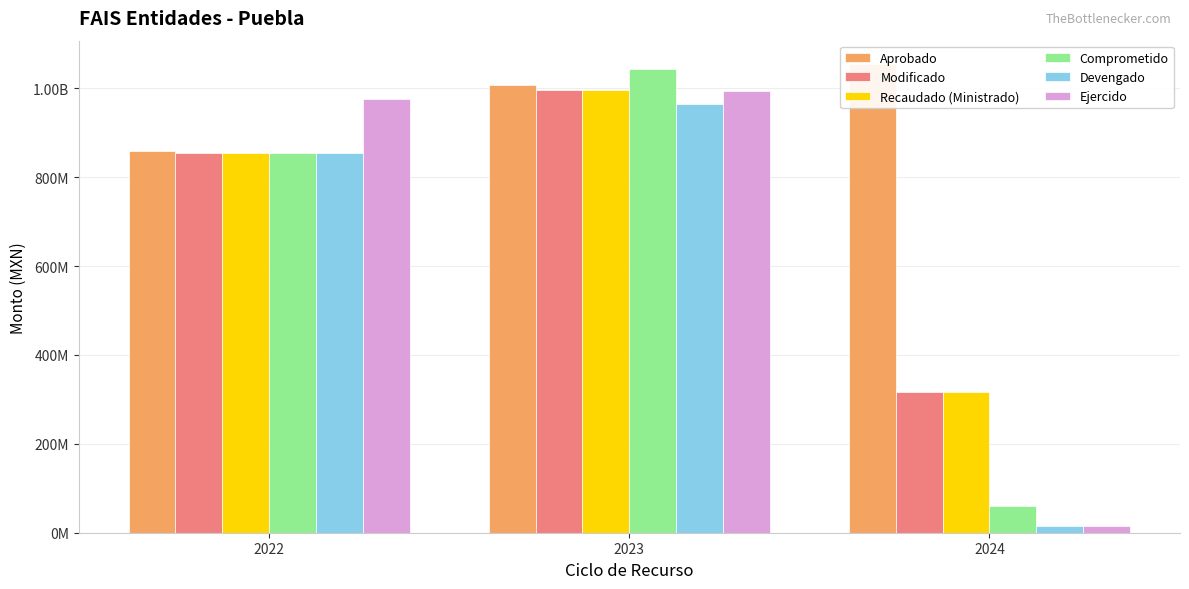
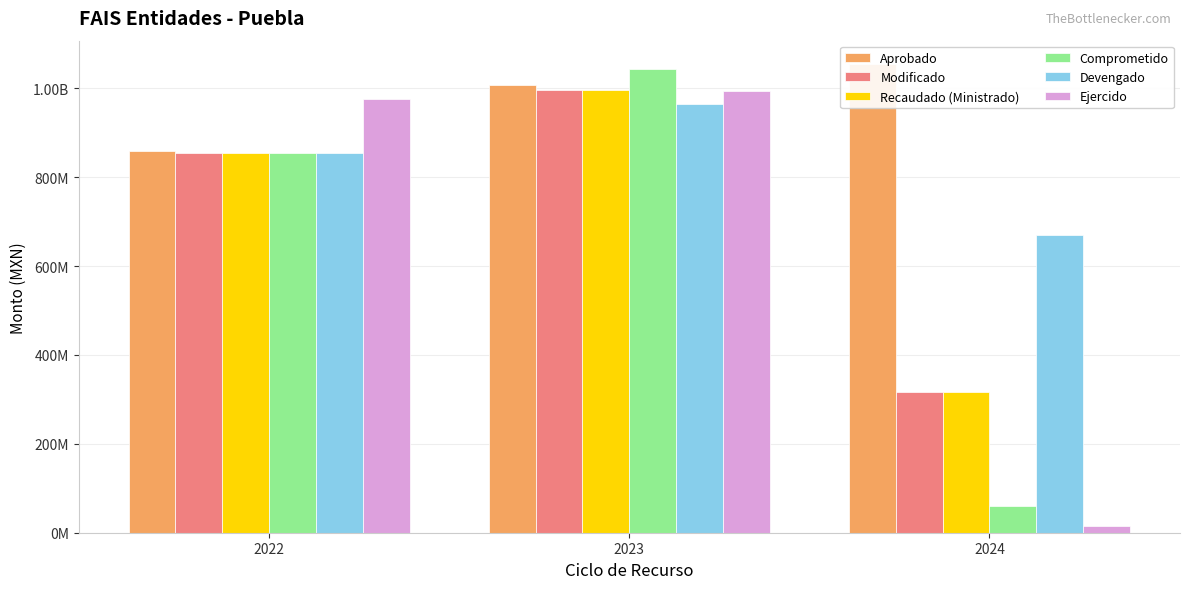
  {
    "Recaudado (Ministrado)": {
      "2022": 850000000,
      "2023": 1000000000,
      "2024": 320000000
    },
    "Comprometido": {
      "2022": 850000000,
      "2023": 1040000000,
      "2024": 60000000
    },
    "Devengado": {
      "2022": 850000000,
      "2023": 960000000,
-     "2024": 10000000
+     "2024": 670000000
    },
    "Ejercido": {
      "2022": 980000000,
      "2023": 990000000,
      "2024": 10000000
    }
  }
